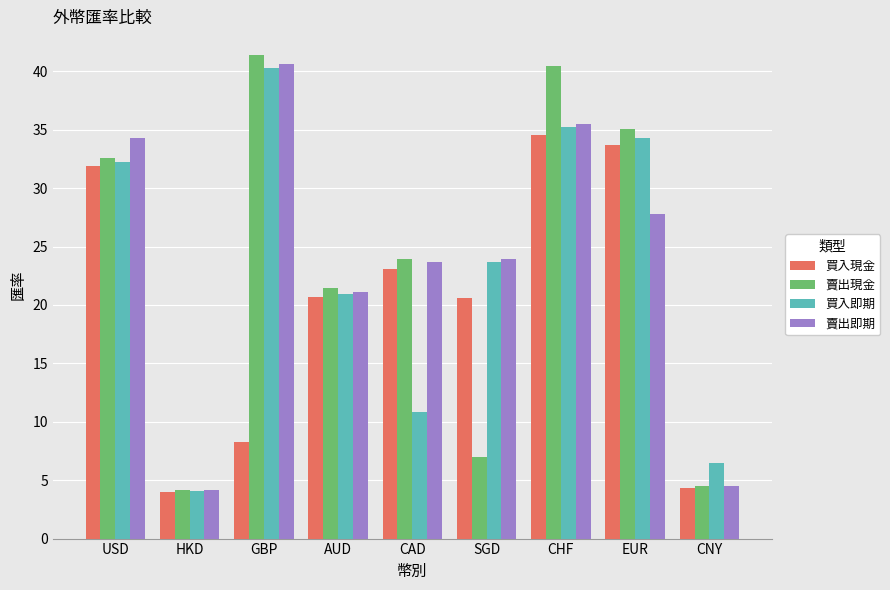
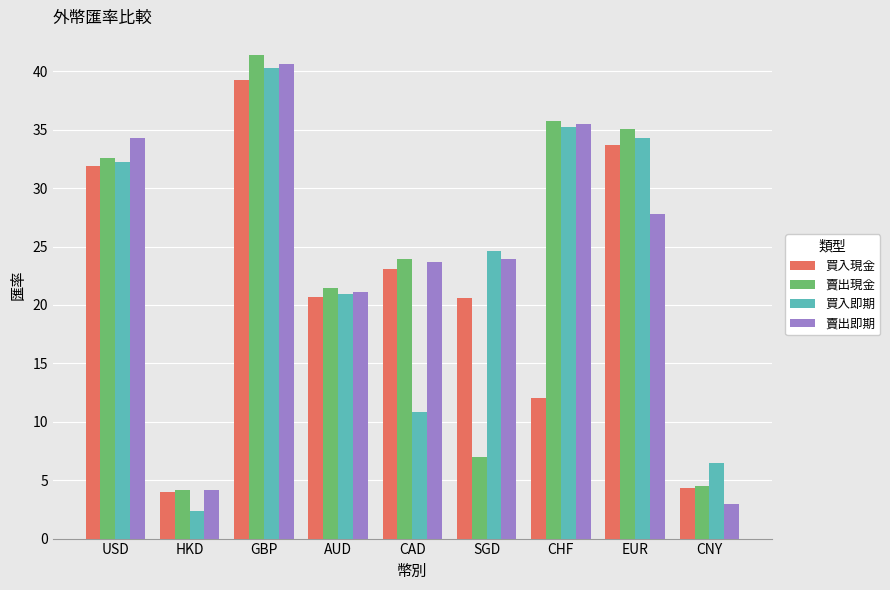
  {
    "買入現金": {
      "USD": 31.9,
      "HKD": 4.0,
-     "GBP": 8.3,
+     "GBP": 39.2,
      "AUD": 20.7,
      "CAD": 23.0,
      "SGD": 20.6,
-     "CHF": 34.6,
+     "CHF": 12.1,
      "EUR": 33.7,
      "CNY": 4.4
    },
    "賣出現金": {
      "USD": 32.6,
      "HKD": 4.2,
      "GBP": 41.4,
      "AUD": 21.4,
      "CAD": 24.0,
      "SGD": 7.0,
-     "CHF": 40.4,
+     "CHF": 35.8,
      "EUR": 35.0,
      "CNY": 4.5
    },
    "買入即期": {
      "USD": 32.2,
-     "HKD": 4.1,
+     "HKD": 2.3,
      "GBP": 40.3,
      "AUD": 21.0,
      "CAD": 10.9,
-     "SGD": 23.7,
+     "SGD": 24.6,
      "CHF": 35.3,
      "EUR": 34.3,
      "CNY": 6.4
    },
    "賣出即期": {
      "USD": 34.3,
      "HKD": 4.2,
      "GBP": 40.7,
      "AUD": 21.2,
      "CAD": 23.6,
      "SGD": 23.9,
      "CHF": 35.5,
      "EUR": 27.8,
-     "CNY": 4.5
+     "CNY": 2.9
    }
  }
